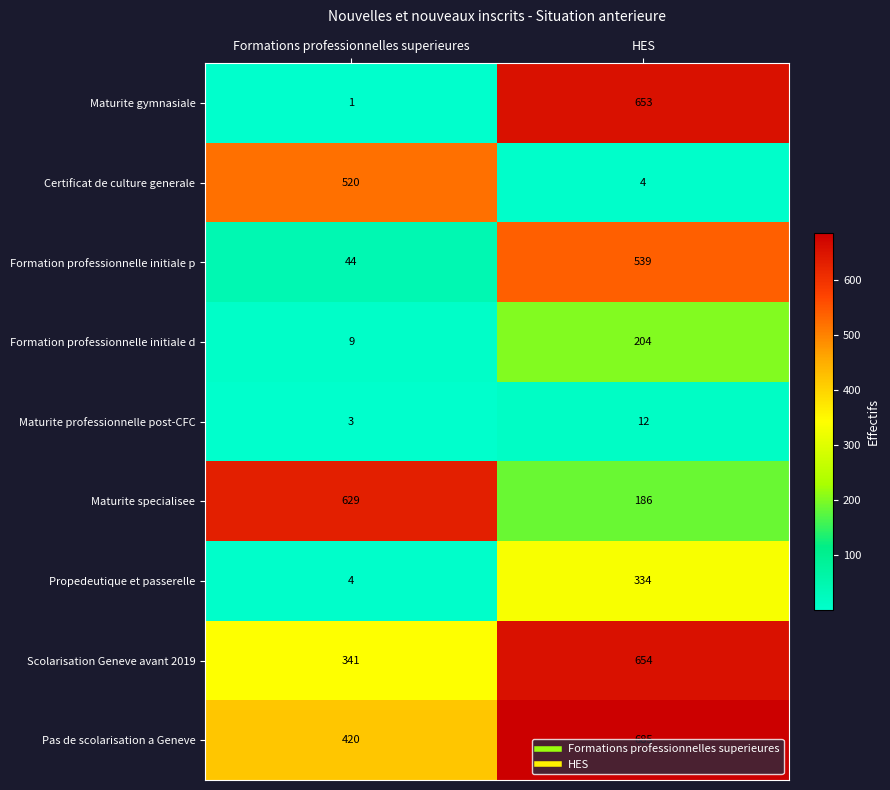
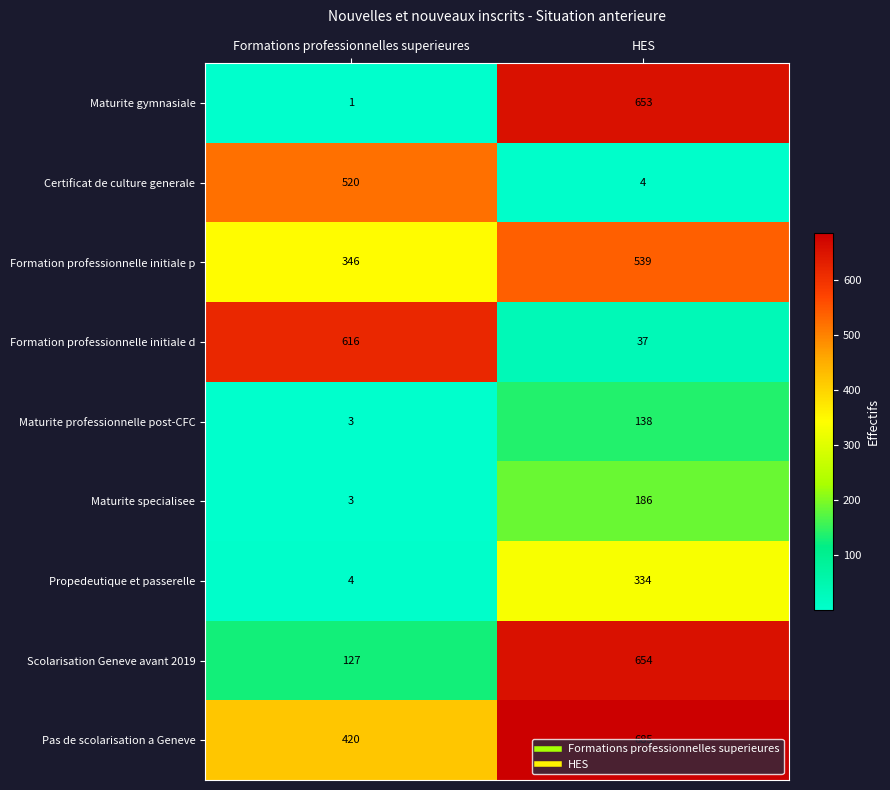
  {
    "Maturite gymnasiale": {
      "Formations professionnelles superieures": 1,
      "HES": 653
    },
    "Certificat de culture generale": {
      "Formations professionnelles superieures": 520,
      "HES": 4
    },
    "Formation professionnelle initiale p": {
-     "Formations professionnelles superieures": 44,
+     "Formations professionnelles superieures": 346,
      "HES": 539
    },
    "Formation professionnelle initiale d": {
-     "Formations professionnelles superieures": 9,
-     "HES": 204
+     "Formations professionnelles superieures": 616,
+     "HES": 37
    },
    "Maturite professionnelle post-CFC": {
      "Formations professionnelles superieures": 3,
-     "HES": 12
+     "HES": 138
    },
    "Maturite specialisee": {
-     "Formations professionnelles superieures": 629,
+     "Formations professionnelles superieures": 3,
      "HES": 186
    },
    "Propedeutique et passerelle": {
      "Formations professionnelles superieures": 4,
      "HES": 334
    },
    "Scolarisation Geneve avant 2019": {
-     "Formations professionnelles superieures": 341,
+     "Formations professionnelles superieures": 127,
      "HES": 654
    },
    "Pas de scolarisation a Geneve": {
      "Formations professionnelles superieures": 420
    }
  }
